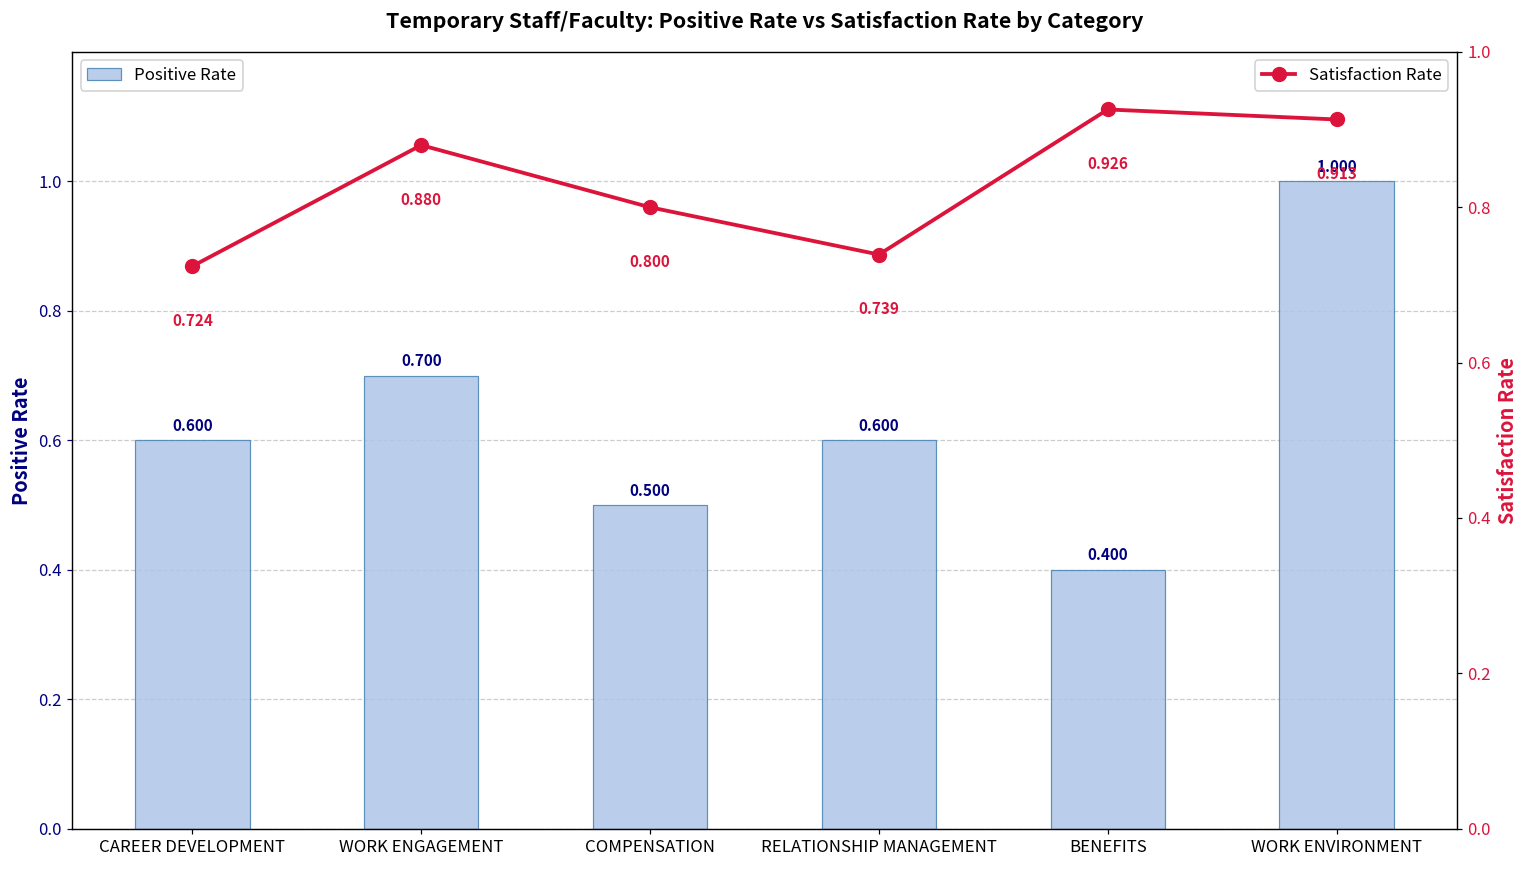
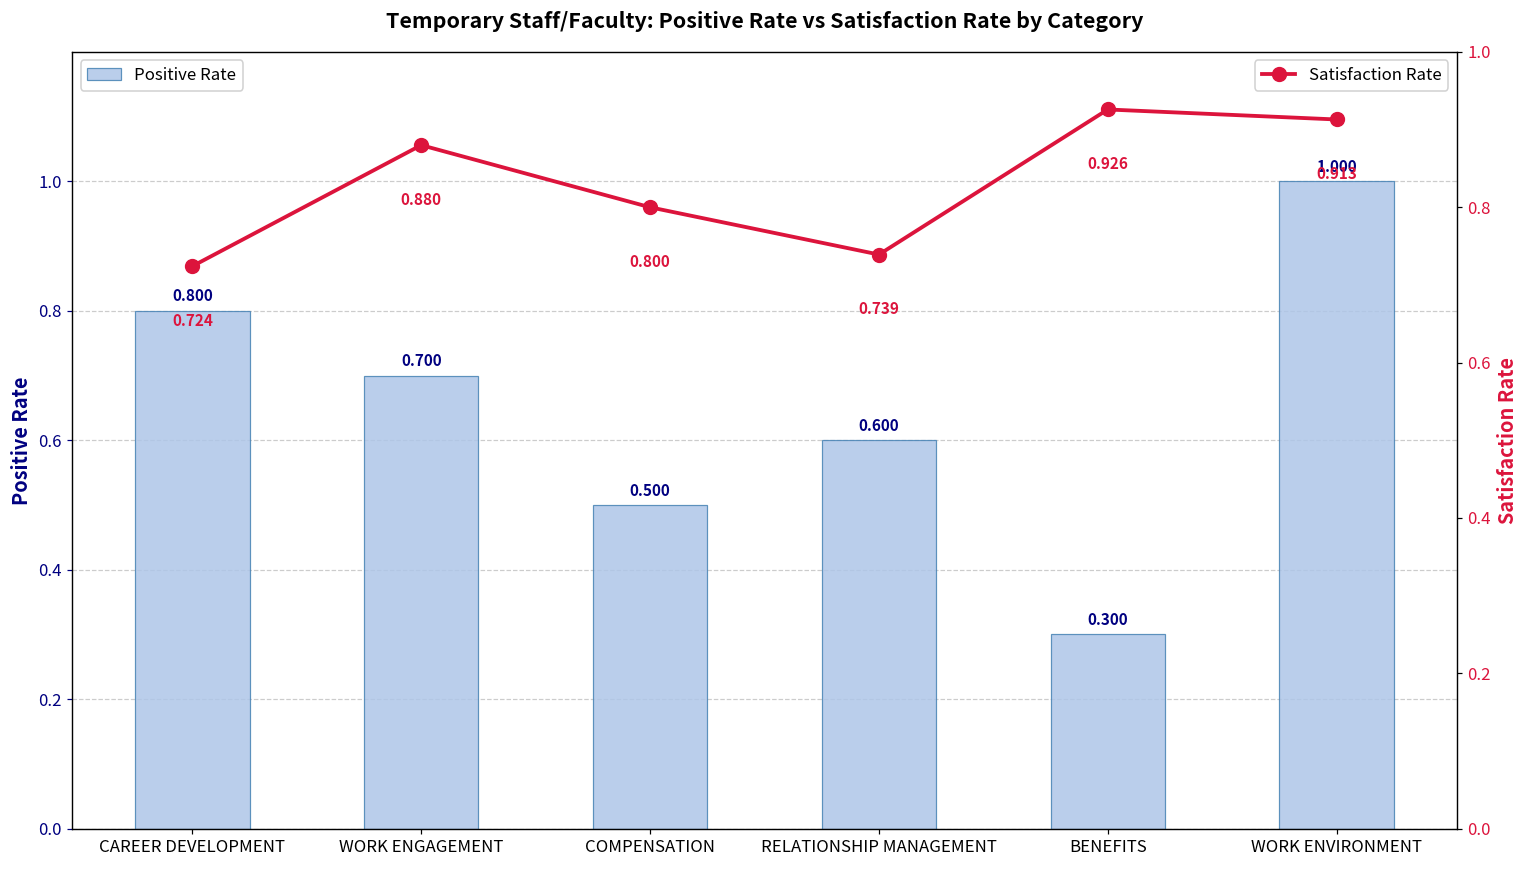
  {
    "Positive Rate": {
-     "CAREER DEVELOPMENT": 0.600,
+     "CAREER DEVELOPMENT": 0.800,
      "WORK ENGAGEMENT": 0.700,
      "COMPENSATION": 0.500,
      "RELATIONSHIP MANAGEMENT": 0.600,
-     "BENEFITS": 0.400
+     "BENEFITS": 0.300
    }
  }
